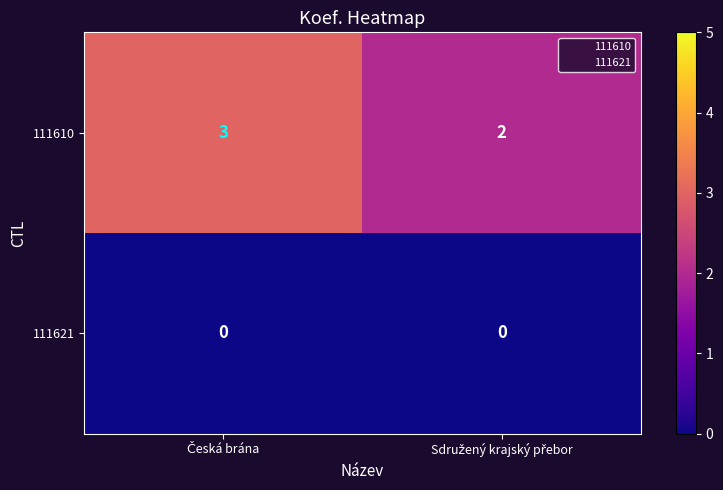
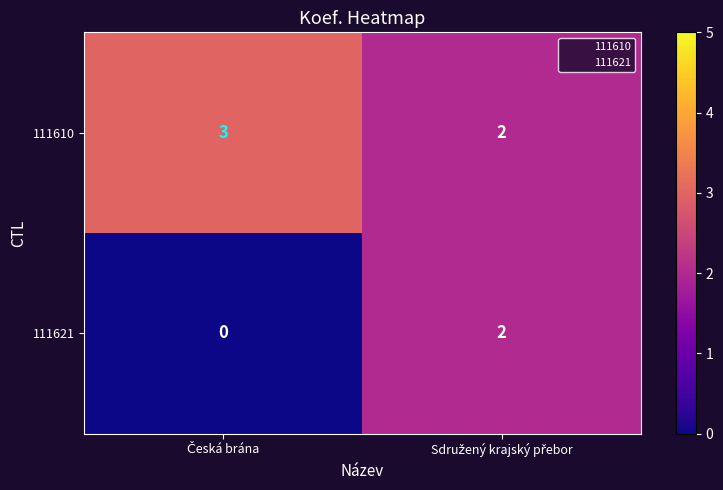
  {
    "111610": {
      "Česká brána": 3,
      "Sdružený krajský přebor": 2
    },
    "111621": {
      "Česká brána": 0,
-     "Sdružený krajský přebor": 0
+     "Sdružený krajský přebor": 2
    }
  }
